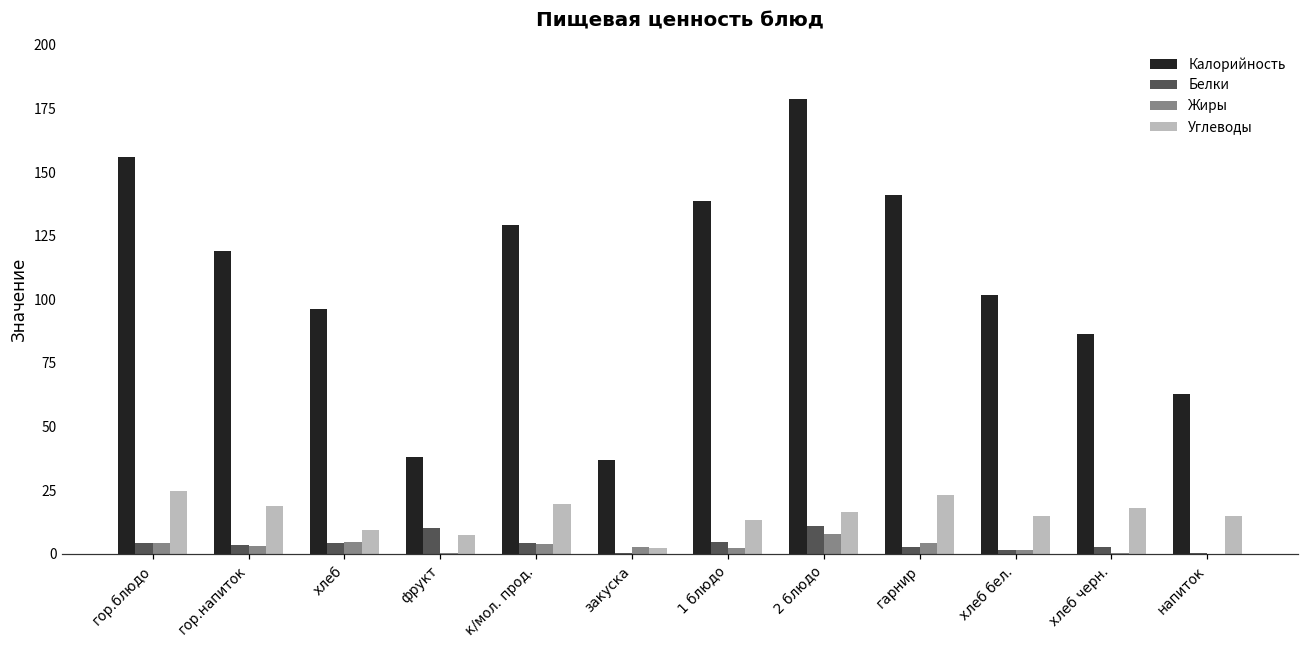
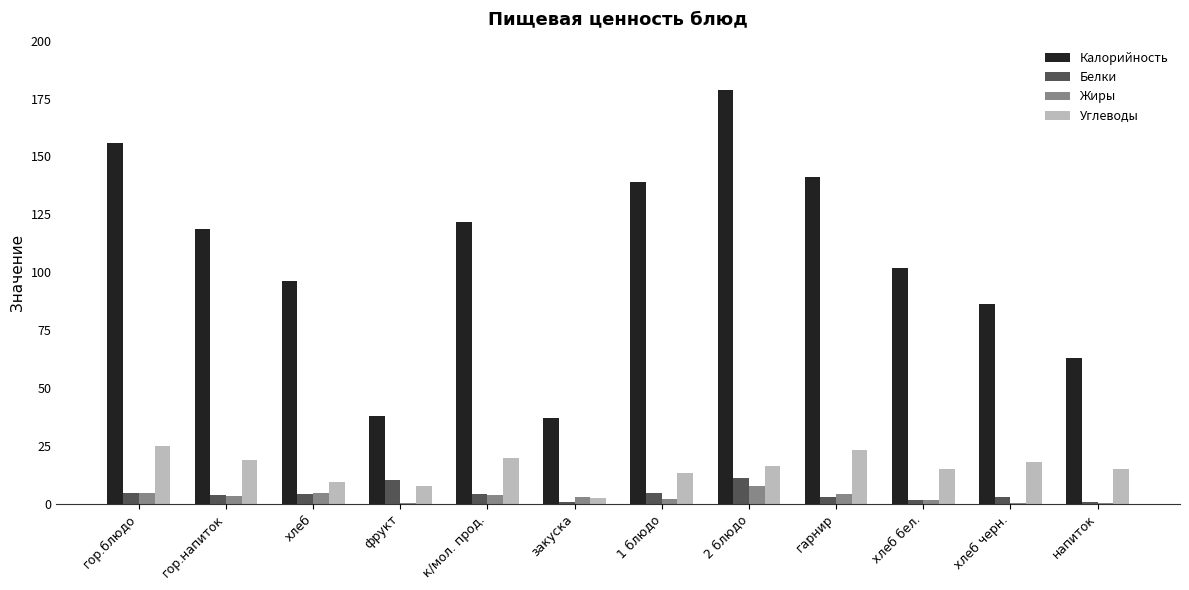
  {
    "Калорийность": {
      "гор.блюдо": 156,
      "гор.напиток": 119,
      "хлеб": 96,
      "фрукт": 38,
-     "к/мол. прод.": 129,
+     "к/мол. прод.": 122,
      "закуска": 37,
      "1 блюдо": 139,
      "2 блюдо": 179,
      "гарнир": 141,
      "хлеб бел.": 102,
      "хлеб черн.": 86,
      "напиток": 63
    },
    "Белки": {
      "гор.блюдо": 4,
      "гор.напиток": 4,
      "хлеб": 4,
      "фрукт": 10,
      "к/мол. прод.": 4,
      "1 блюдо": 5,
      "2 блюдо": 11,
      "гарнир": 3,
      "хлеб бел.": 2,
      "хлеб черн.": 3
    },
    "Жиры": {
      "гор.блюдо": 4,
      "гор.напиток": 3,
      "хлеб": 5,
      "к/мол. прод.": 4,
      "закуска": 3,
      "1 блюдо": 2,
      "2 блюдо": 8,
      "гарнир": 4,
      "хлеб бел.": 1
    },
    "Углеводы": {
      "гор.блюдо": 25,
      "гор.напиток": 19,
      "хлеб": 10,
      "фрукт": 8,
      "к/мол. прод.": 20,
      "закуска": 2,
      "1 блюдо": 13,
      "2 блюдо": 16,
      "гарнир": 23,
      "хлеб бел.": 15,
      "хлеб черн.": 18,
      "напиток": 15
    }
  }
